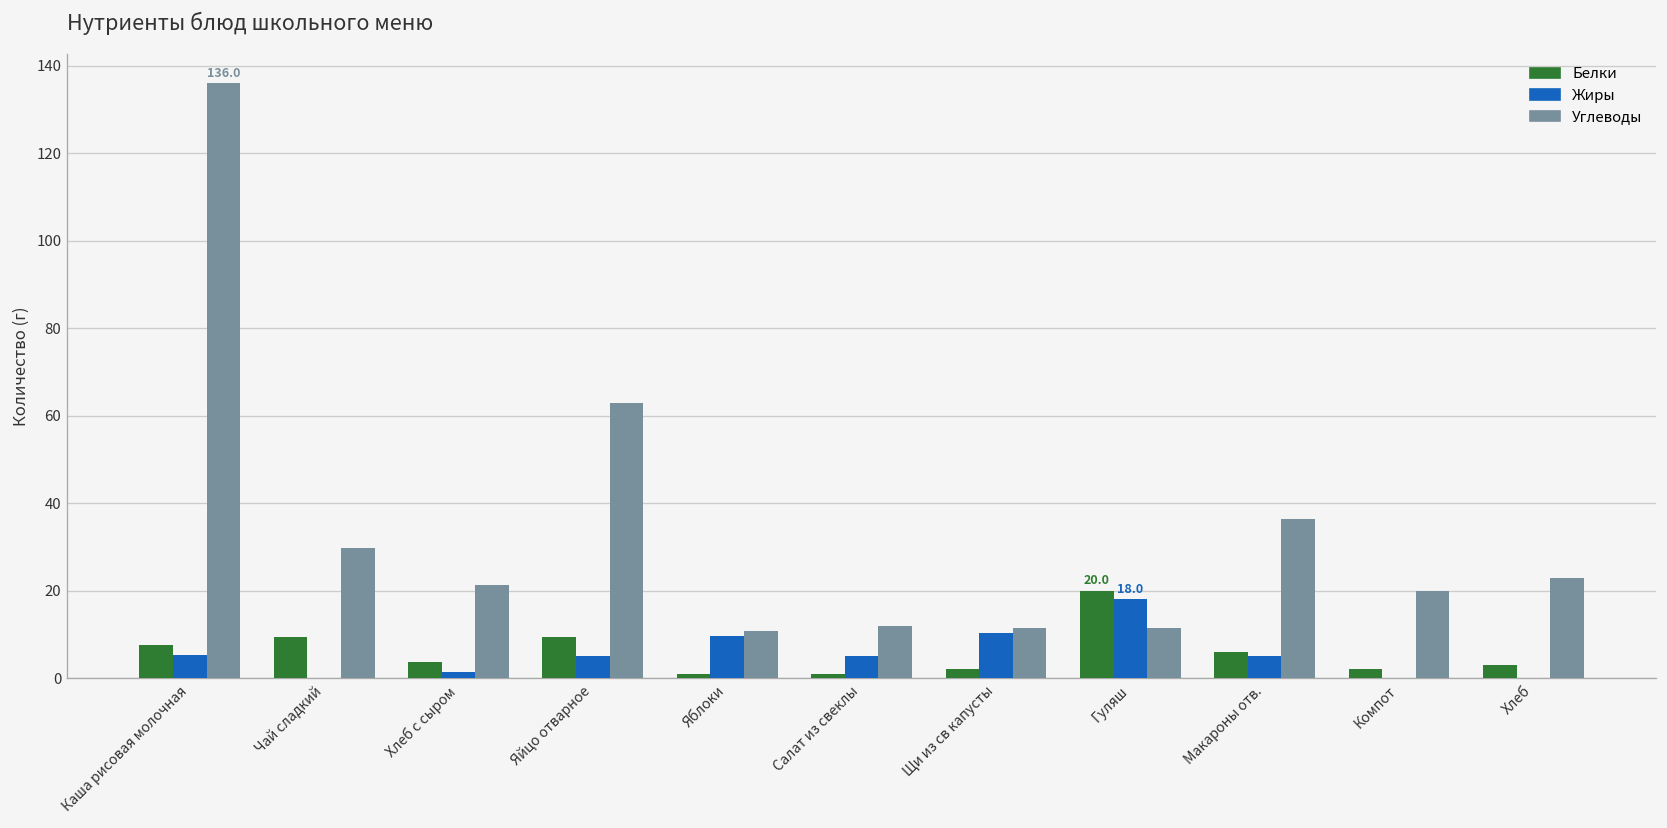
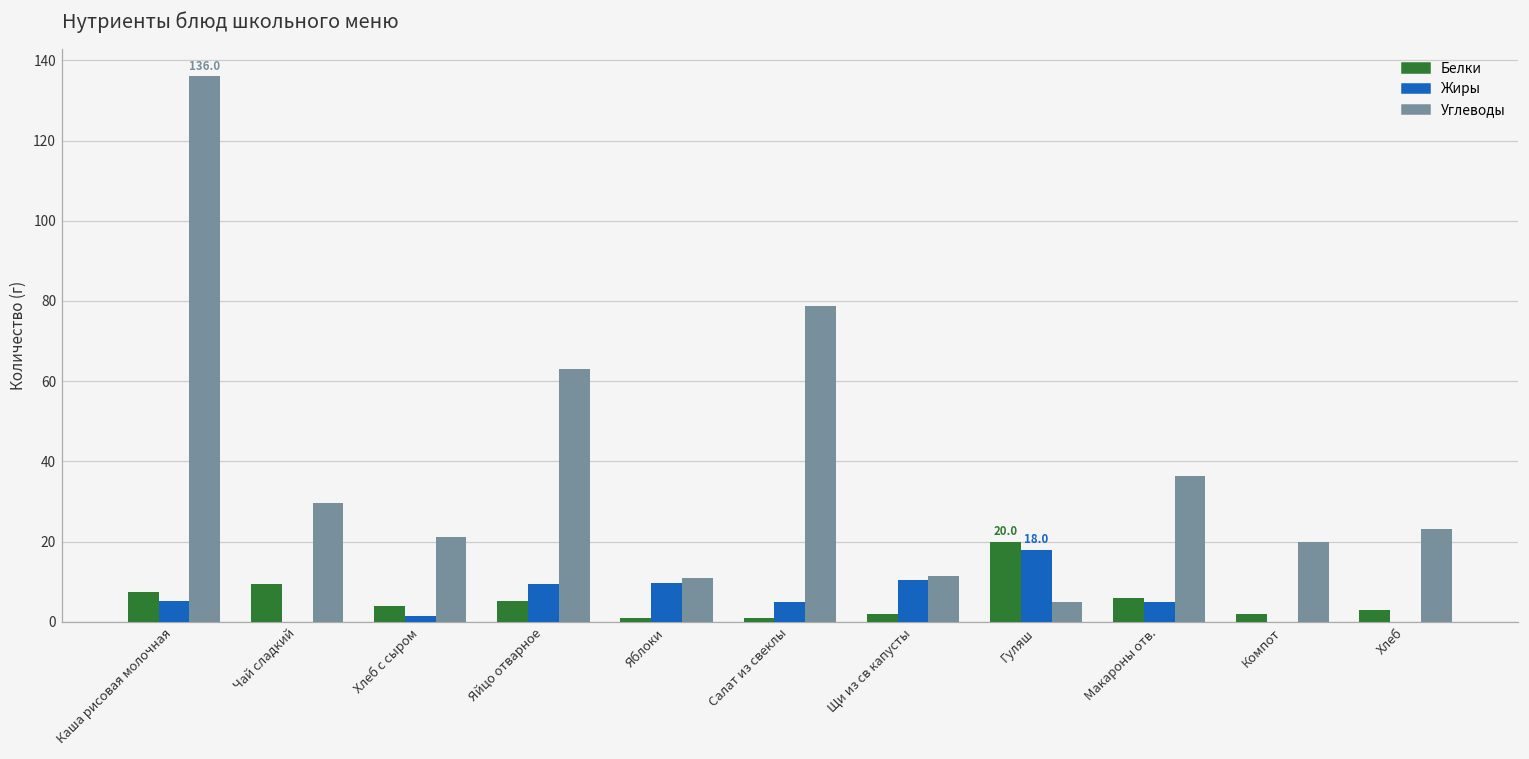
  {
    "Белки": {
      "Каша рисовая молочная": 8,
      "Чай сладкий": 9,
      "Хлеб с сыром": 4,
-     "Яйцо отварное": 9,
+     "Яйцо отварное": 5,
      "Яблоки": 1,
      "Салат из свеклы": 1,
      "Щи из св капусты": 2,
      "Макароны отв.": 6,
      "Компот": 2,
      "Хлеб": 3
    },
    "Жиры": {
      "Каша рисовая молочная": 5,
      "Хлеб с сыром": 2,
-     "Яйцо отварное": 5,
+     "Яйцо отварное": 9,
      "Яблоки": 10,
      "Салат из свеклы": 5,
      "Щи из св капусты": 10,
      "Макароны отв.": 5,
      "Компот": 0,
      "Хлеб": 0
    },
    "Углеводы": {
      "Чай сладкий": 30,
      "Хлеб с сыром": 21,
      "Яйцо отварное": 63,
      "Яблоки": 11,
-     "Салат из свеклы": 12,
+     "Салат из свеклы": 79,
      "Щи из св капусты": 12,
-     "Гуляш": 11,
+     "Гуляш": 5,
      "Макароны отв.": 36,
      "Компот": 20,
      "Хлеб": 23
    }
  }
